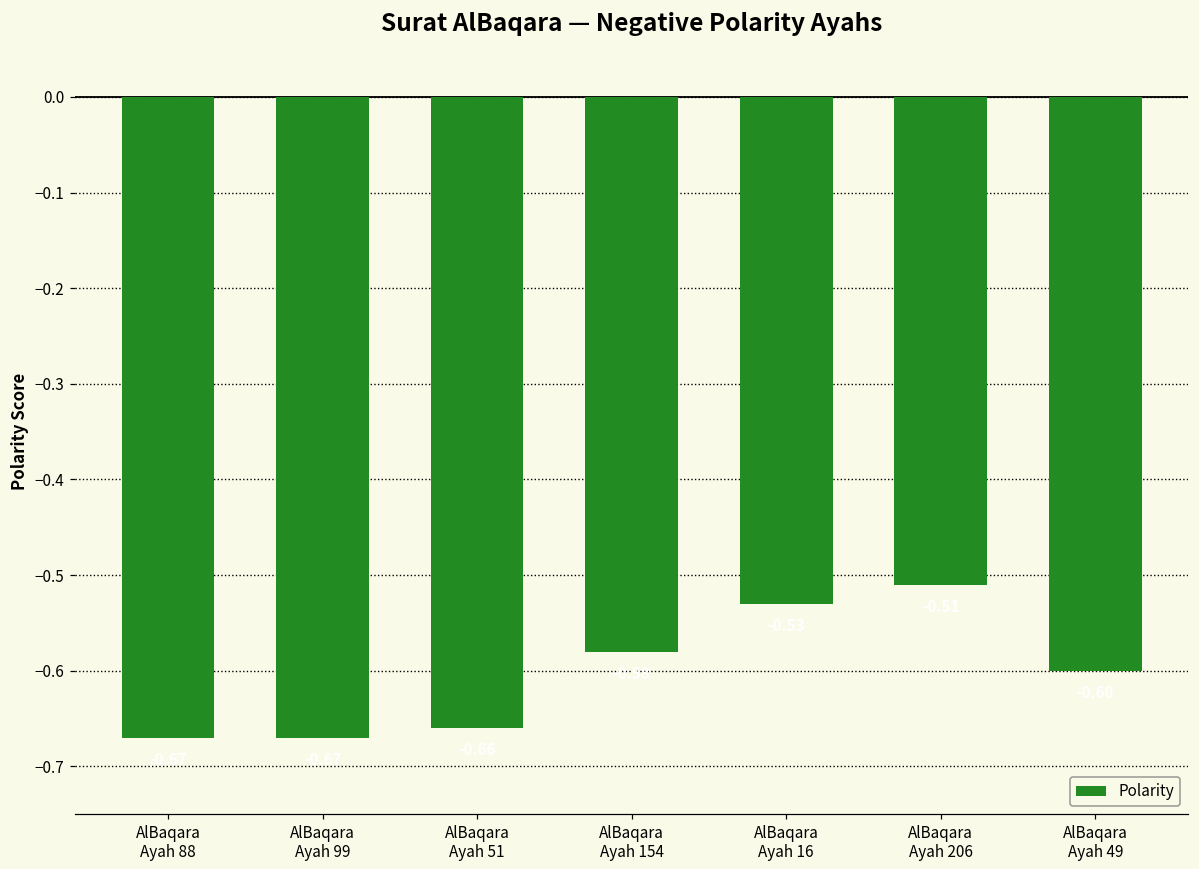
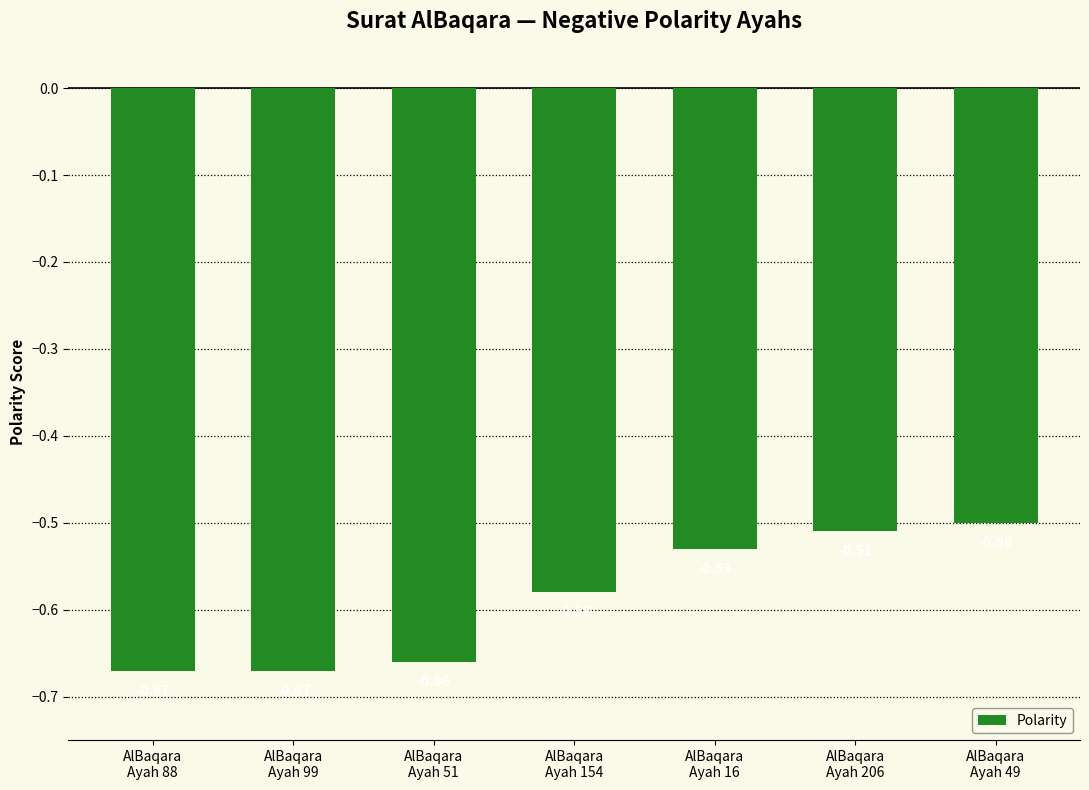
  {
    "AlBaqara Ayah 88": -0.67,
    "AlBaqara Ayah 99": -0.67,
    "AlBaqara Ayah 51": -0.66,
    "AlBaqara Ayah 154": -0.58,
    "AlBaqara Ayah 16": -0.53,
    "AlBaqara Ayah 206": -0.51,
-   "AlBaqara Ayah 49": -0.6
+   "AlBaqara Ayah 49": -0.5
  }
